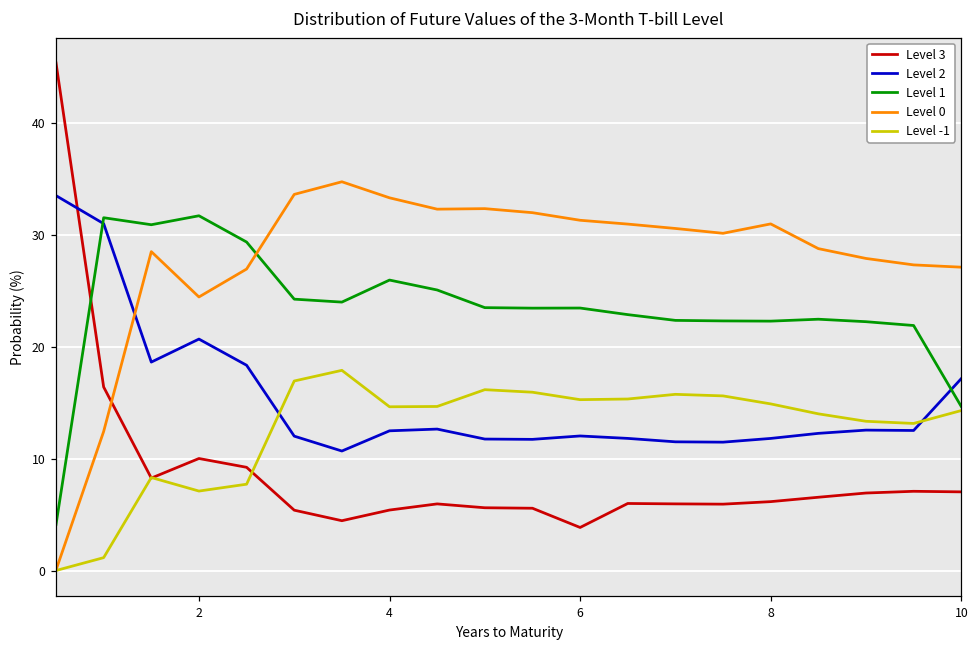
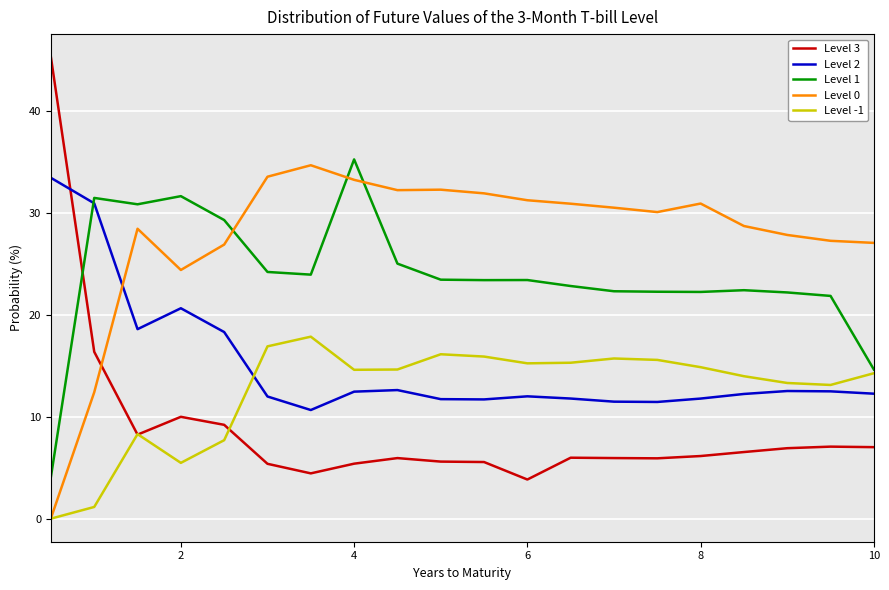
  {
    "Level 3": {
      "2": 10.0,
      "4": 5.4,
      "6": 3.8,
      "8": 6.2,
      "10": 7.0
    },
    "Level 2": {
      "2": 20.7,
      "4": 12.5,
      "6": 12.0,
      "8": 11.8,
-     "10": 17.1
+     "10": 12.3
    },
    "Level 1": {
      "2": 31.7,
-     "4": 25.9,
+     "4": 35.3,
      "6": 23.4,
      "8": 22.3,
      "10": 14.7
    },
    "Level 0": {
      "2": 24.4,
      "4": 33.3,
      "6": 31.3,
      "8": 31.0,
      "10": 27.1
    },
    "Level -1": {
-     "2": 7.1,
+     "2": 5.5,
      "4": 14.6,
      "6": 15.3,
      "8": 14.9,
      "10": 14.3
    }
  }
